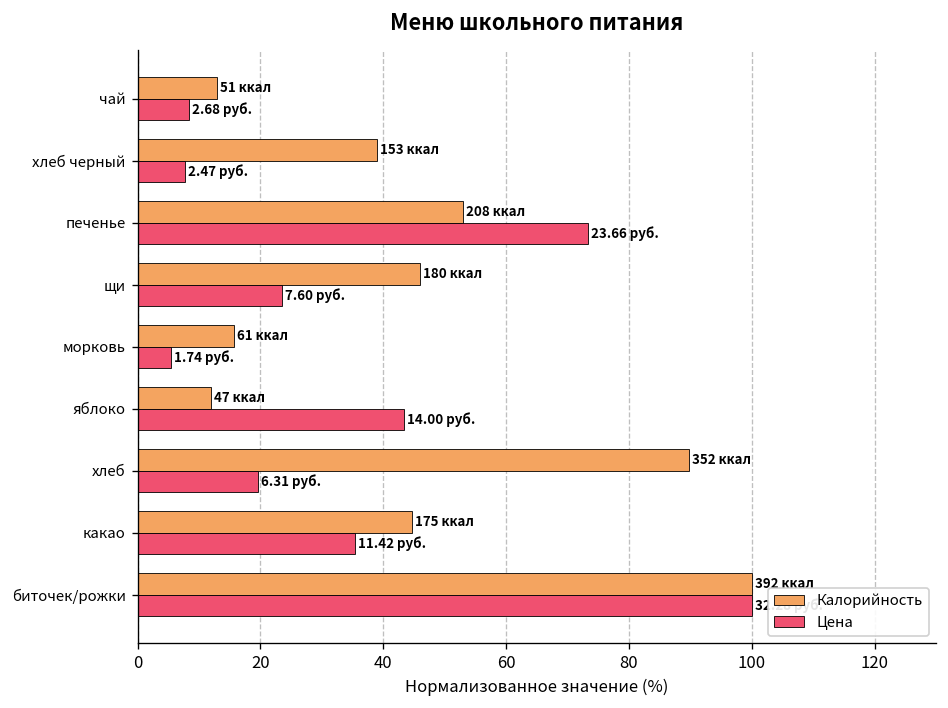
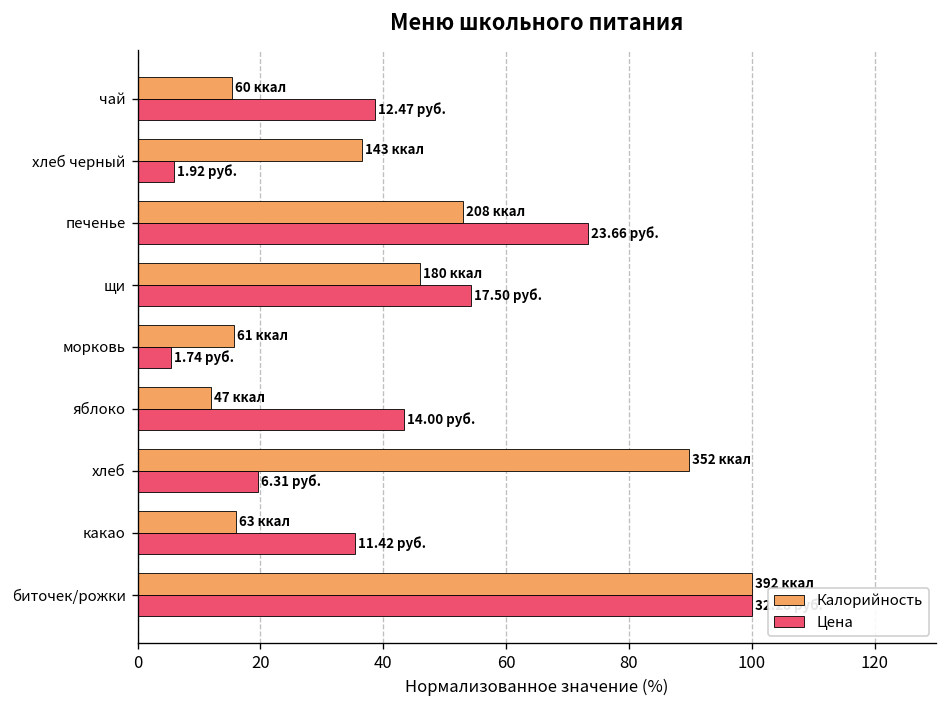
  {
    "Калорийность": {
-     "чай": 51,
-     "хлеб черный": 153,
-     "какао": 175
+     "чай": 60,
+     "хлеб черный": 143,
+     "какао": 63
    },
    "Цена": {
-     "чай": 2.68,
-     "хлеб черный": 2.47,
-     "щи": 7.60
+     "чай": 12.47,
+     "хлеб черный": 1.92,
+     "щи": 17.50
    }
  }
